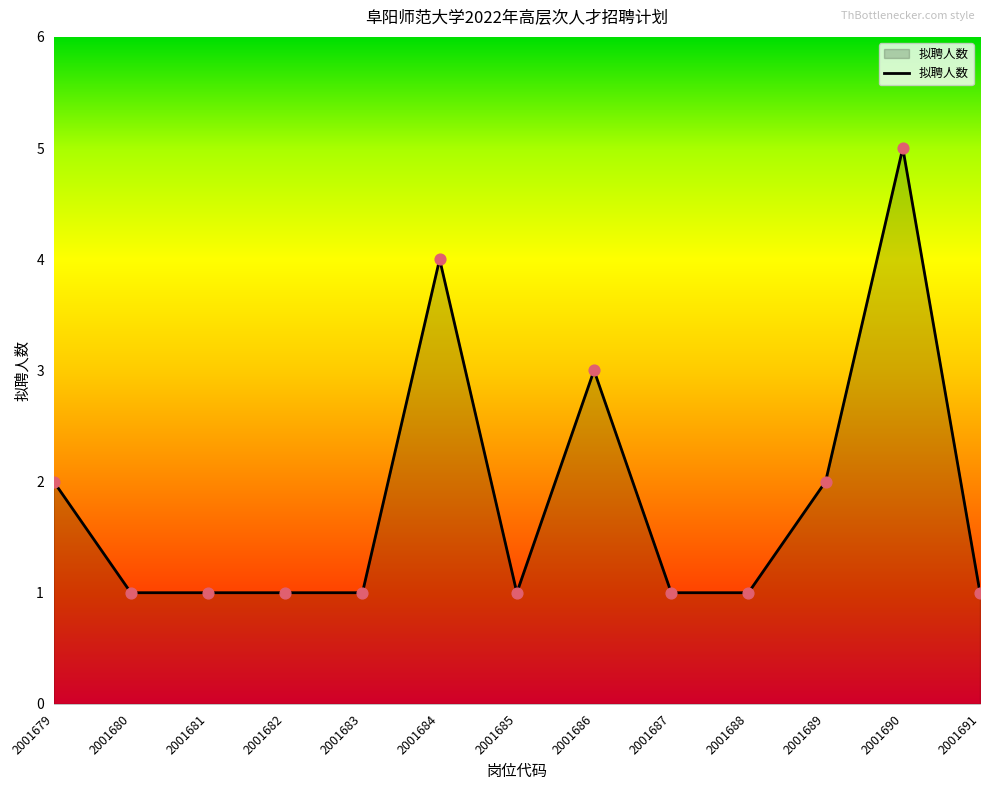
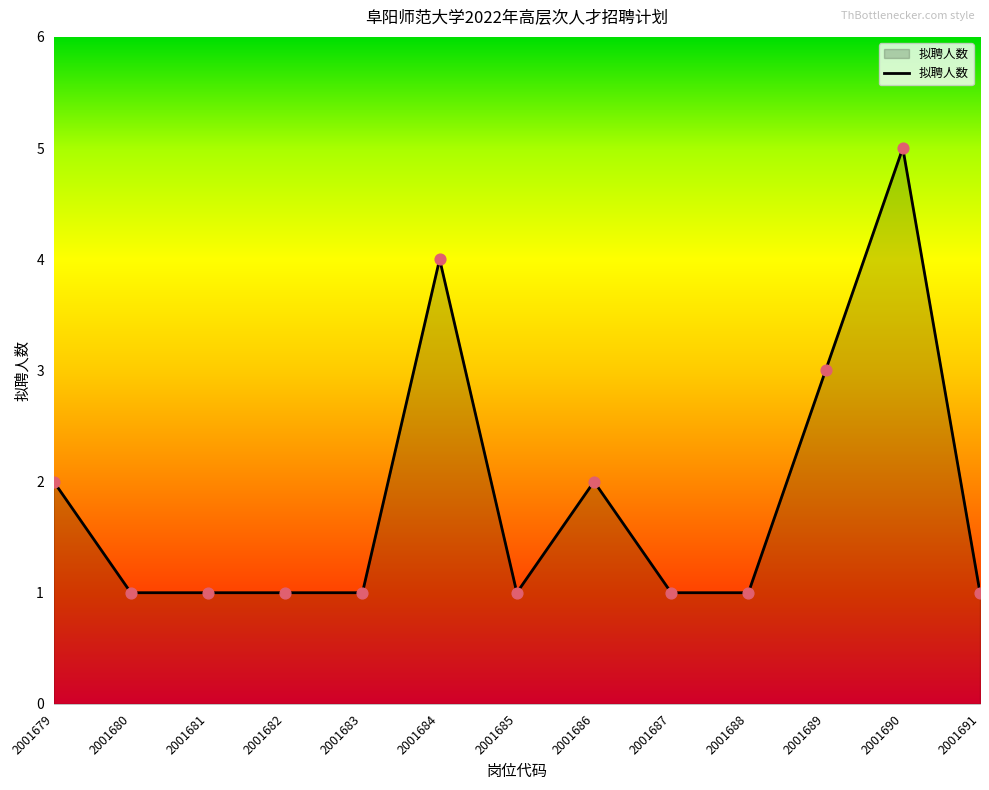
  {
    "2001679": 2,
    "2001680": 1,
    "2001681": 1,
    "2001682": 1,
    "2001683": 1,
    "2001684": 4,
    "2001685": 1,
-   "2001686": 3,
+   "2001686": 2,
    "2001687": 1,
    "2001688": 1,
-   "2001689": 2,
+   "2001689": 3,
    "2001690": 5,
    "2001691": 1
  }
